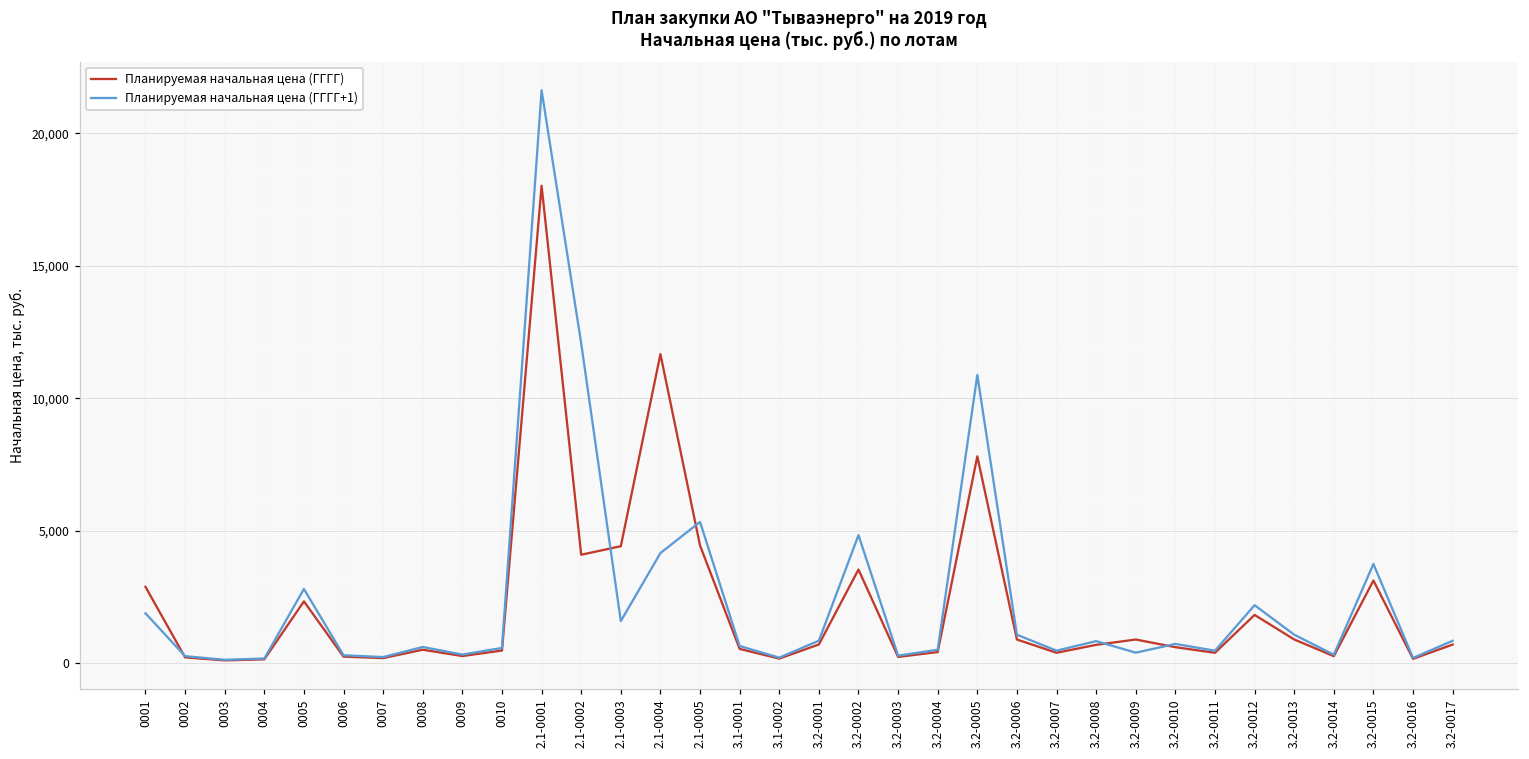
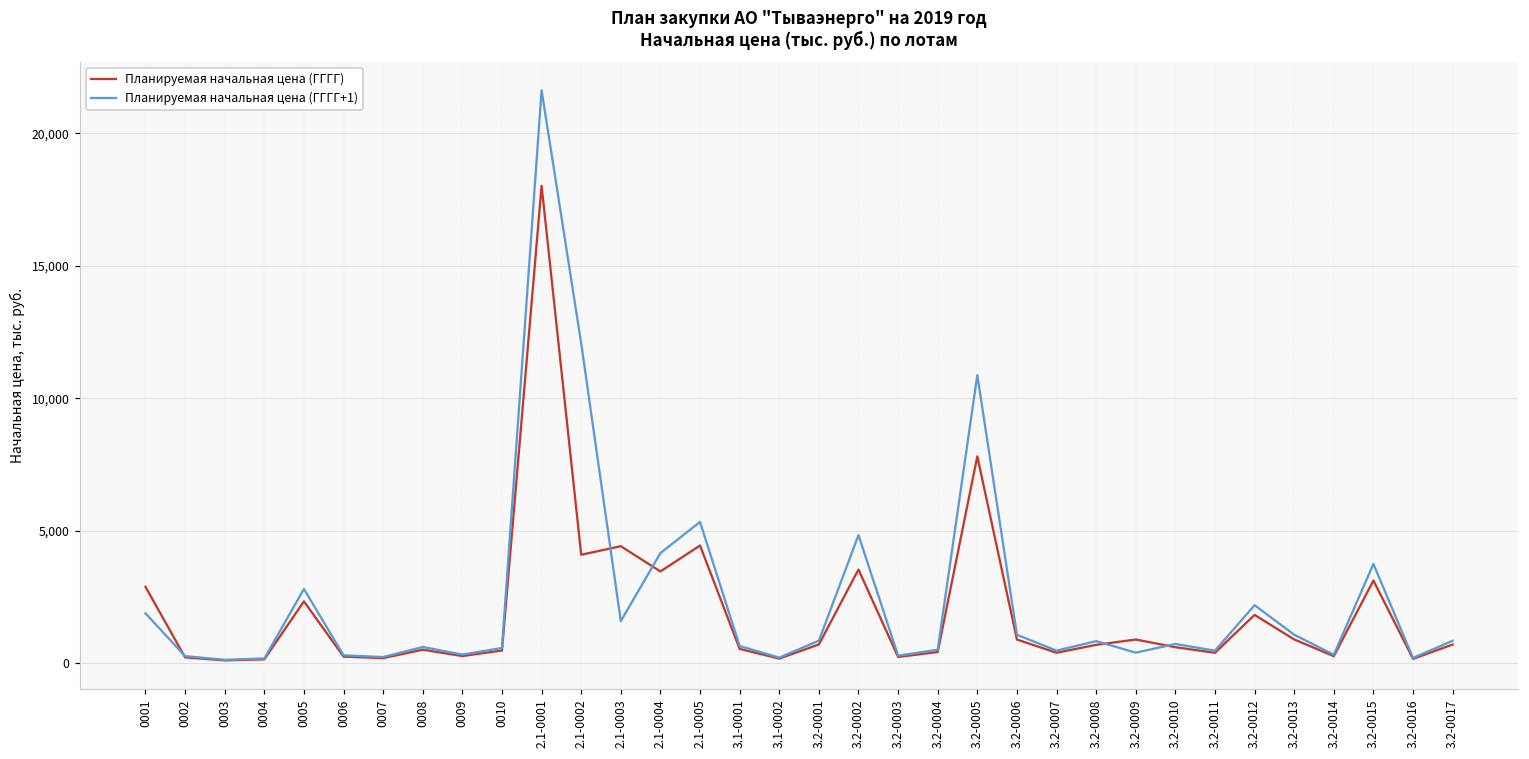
  {
    "Планируемая начальная цена (ГГГГ)": {
      "0001": "2,900",
      "0005": "2,300",
      "2.1-0001": "18,000",
      "2.1-0002": "4,100",
      "2.1-0003": "4,400",
-     "2.1-0004": "11,700",
+     "2.1-0004": "3,500",
      "2.1-0005": "4,400",
      "3.1-0001": "500",
      "3.2-0001": "700",
      "3.2-0002": "3,500",
      "3.2-0005": "7,800",
      "3.2-0006": "900",
      "3.2-0008": "700",
      "3.2-0009": "900",
      "3.2-0010": "600",
      "3.2-0012": "1,800",
      "3.2-0013": "900",
      "3.2-0015": "3,100",
      "3.2-0017": "700"
    },
    "Планируемая начальная цена (ГГГГ+1)": {
      "0001": "1,900",
      "0005": "2,800",
      "2.1-0001": "21,600",
      "2.1-0002": "12,100",
      "2.1-0003": "1,600",
      "2.1-0004": "4,200",
      "2.1-0005": "5,300",
      "3.1-0001": "700",
      "3.2-0001": "900",
      "3.2-0002": "4,800",
      "3.2-0005": "10,900",
      "3.2-0006": "1,100",
      "3.2-0008": "800",
      "3.2-0009": "400",
      "3.2-0010": "700",
      "3.2-0012": "2,200",
      "3.2-0013": "1,100",
      "3.2-0015": "3,800",
      "3.2-0017": "900"
    }
  }
